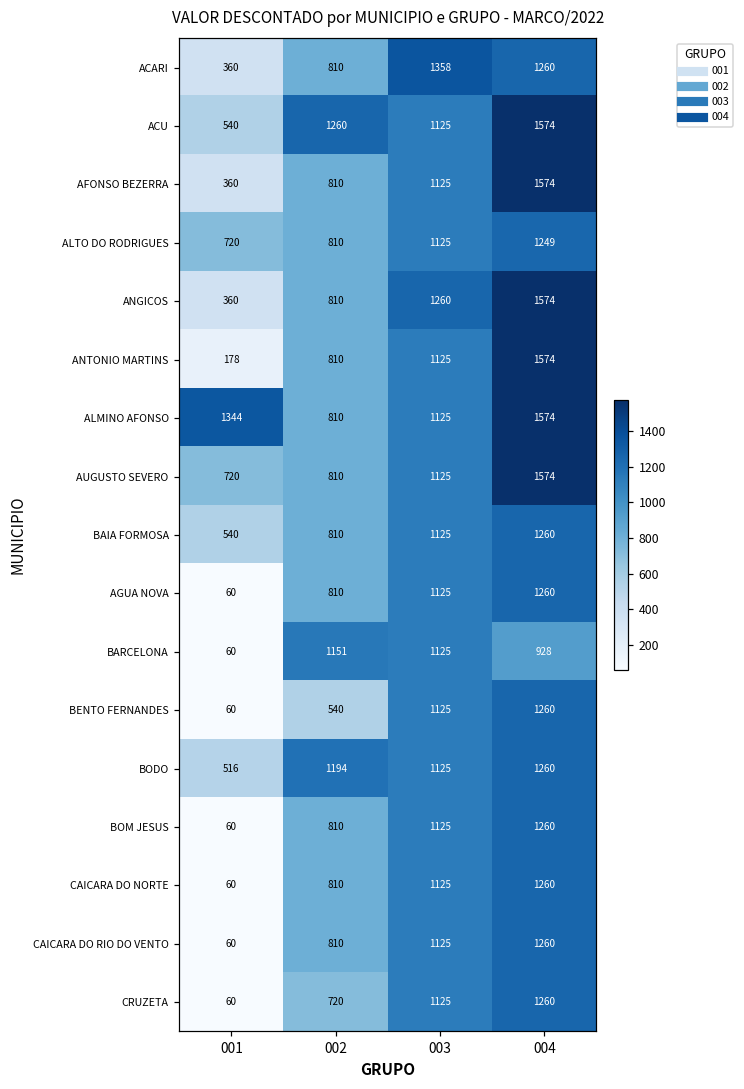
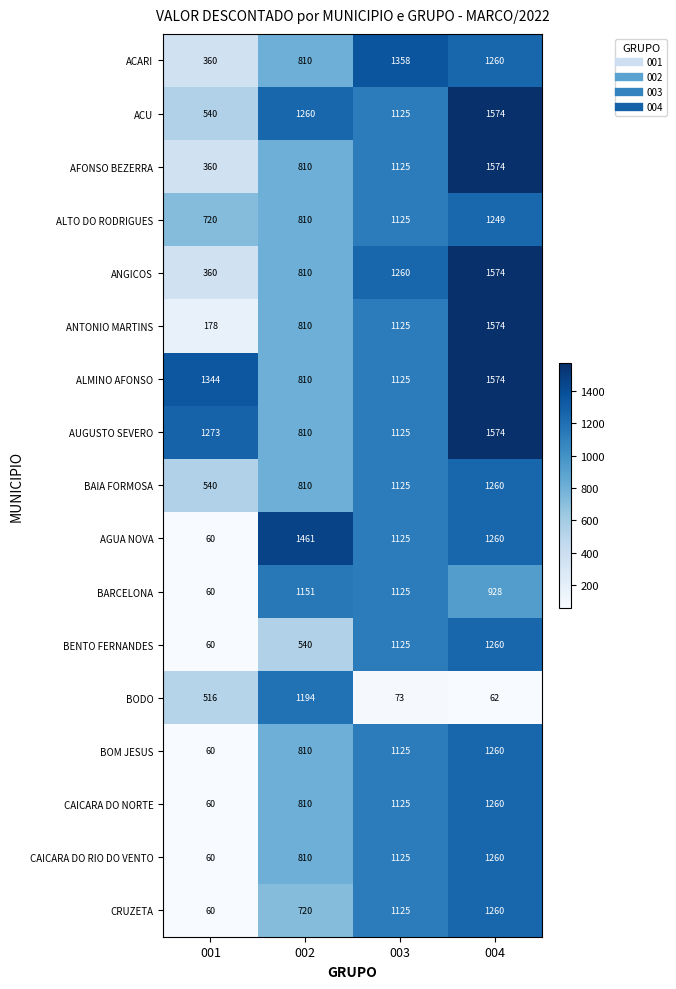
  {
    "ACARI": {
      "001": 360,
      "002": 810,
      "003": 1358,
      "004": 1260
    },
    "ACU": {
      "001": 540,
      "002": 1260,
      "003": 1125,
      "004": 1574
    },
    "AFONSO BEZERRA": {
      "001": 360,
      "002": 810,
      "003": 1125,
      "004": 1574
    },
    "ALTO DO RODRIGUES": {
      "001": 720,
      "002": 810,
      "003": 1125,
      "004": 1249
    },
    "ANGICOS": {
      "001": 360,
      "002": 810,
      "003": 1260,
      "004": 1574
    },
    "ANTONIO MARTINS": {
      "001": 178,
      "002": 810,
      "003": 1125,
      "004": 1574
    },
    "ALMINO AFONSO": {
      "001": 1344,
      "002": 810,
      "003": 1125,
      "004": 1574
    },
    "AUGUSTO SEVERO": {
-     "001": 720,
+     "001": 1273,
      "002": 810,
      "003": 1125,
      "004": 1574
    },
    "BAIA FORMOSA": {
      "001": 540,
      "002": 810,
      "003": 1125,
      "004": 1260
    },
    "AGUA NOVA": {
      "001": 60,
-     "002": 810,
+     "002": 1461,
      "003": 1125,
      "004": 1260
    },
    "BARCELONA": {
      "001": 60,
      "002": 1151,
      "003": 1125,
      "004": 928
    },
    "BENTO FERNANDES": {
      "001": 60,
      "002": 540,
      "003": 1125,
      "004": 1260
    },
    "BODO": {
      "001": 516,
      "002": 1194,
-     "003": 1125,
-     "004": 1260
+     "003": 73,
+     "004": 62
    },
    "BOM JESUS": {
      "001": 60,
      "002": 810,
      "003": 1125,
      "004": 1260
    },
    "CAICARA DO NORTE": {
      "001": 60,
      "002": 810,
      "003": 1125,
      "004": 1260
    },
    "CAICARA DO RIO DO VENTO": {
      "001": 60,
      "002": 810,
      "003": 1125,
      "004": 1260
    },
    "CRUZETA": {
      "001": 60,
      "002": 720,
      "003": 1125,
      "004": 1260
    }
  }
